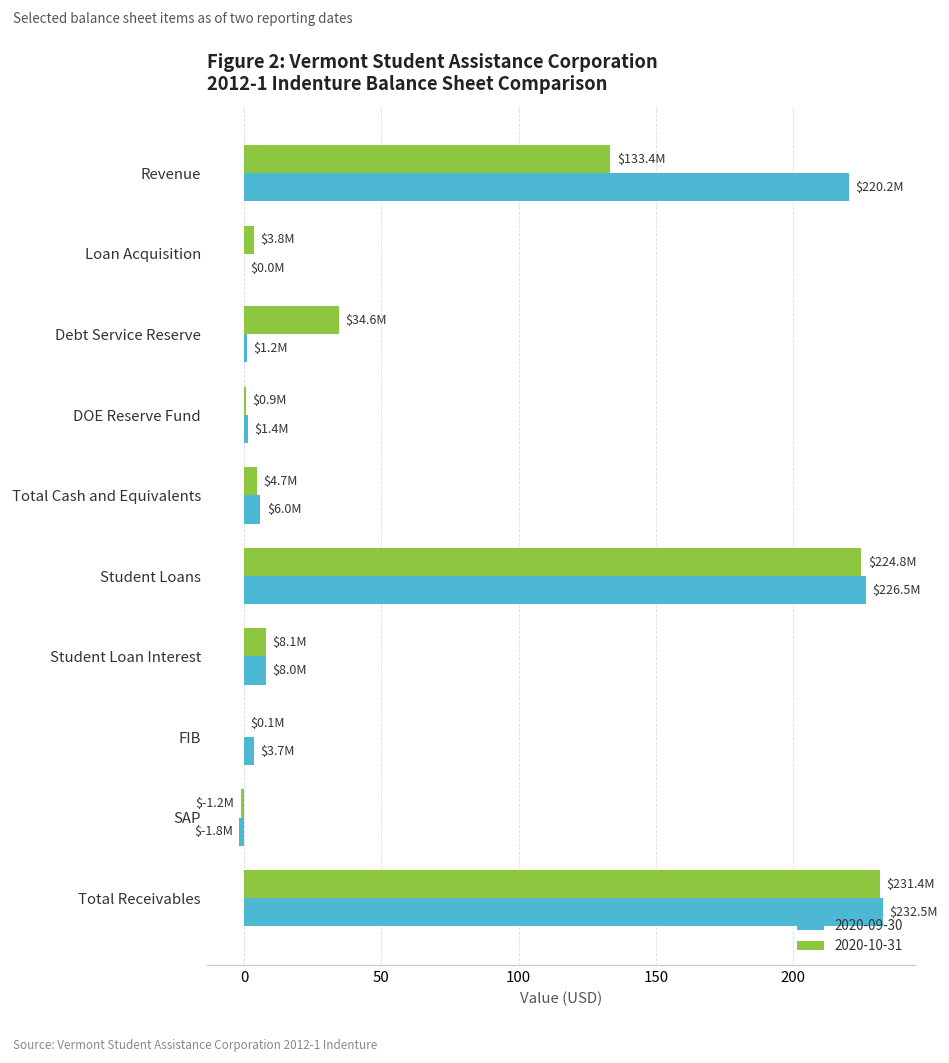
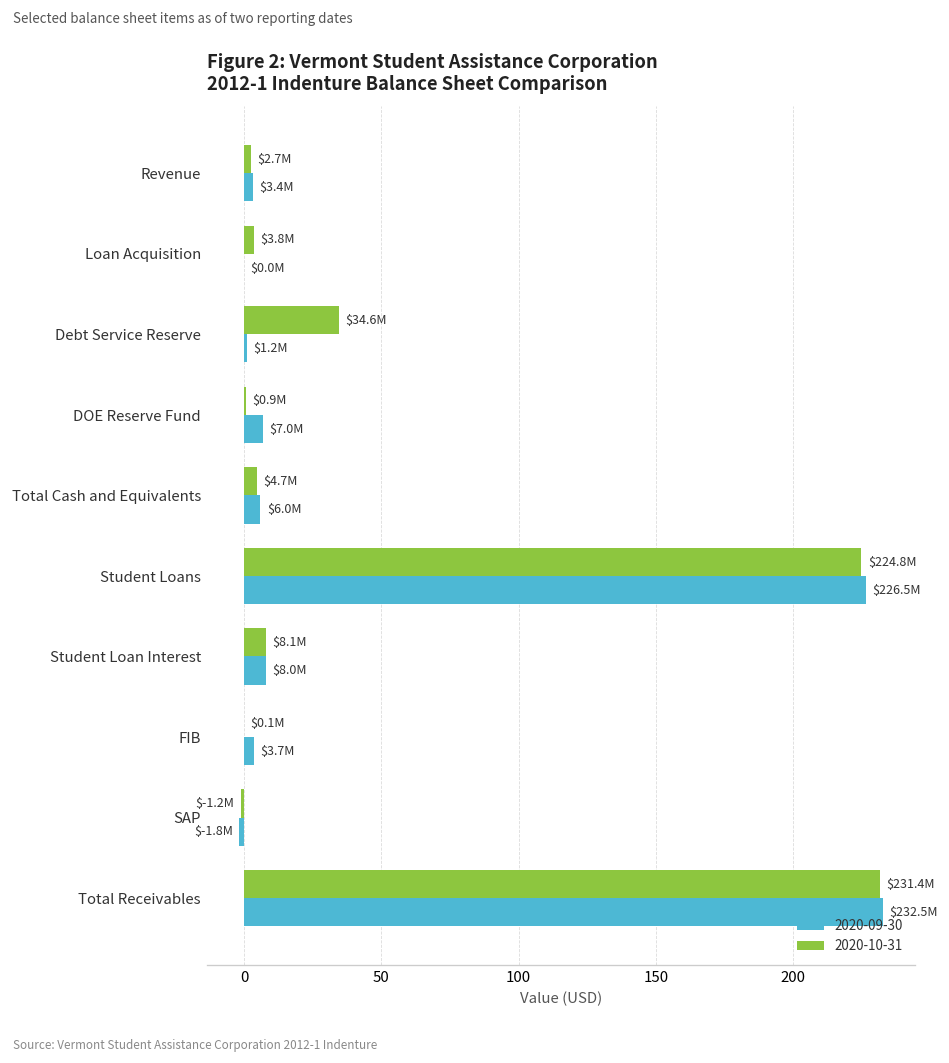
  {
    "2020-09-30": {
-     "Revenue": "$220.2M",
+     "Revenue": "$3.4M",
      "Loan Acquisition": "$0.0M",
      "Debt Service Reserve": "$1.2M",
-     "DOE Reserve Fund": "$1.4M",
+     "DOE Reserve Fund": "$7.0M",
      "Total Cash and Equivalents": "$6.0M",
      "Student Loans": "$226.5M",
      "Student Loan Interest": "$8.0M",
      "FIB": "$3.7M",
      "SAP": "$-1.8M",
      "Total Receivables": "$232.5M"
    },
    "2020-10-31": {
-     "Revenue": "$133.4M",
+     "Revenue": "$2.7M",
      "Loan Acquisition": "$3.8M",
      "Debt Service Reserve": "$34.6M",
      "DOE Reserve Fund": "$0.9M",
      "Total Cash and Equivalents": "$4.7M",
      "Student Loans": "$224.8M",
      "Student Loan Interest": "$8.1M",
      "FIB": "$0.1M",
      "SAP": "$-1.2M",
      "Total Receivables": "$231.4M"
    }
  }
